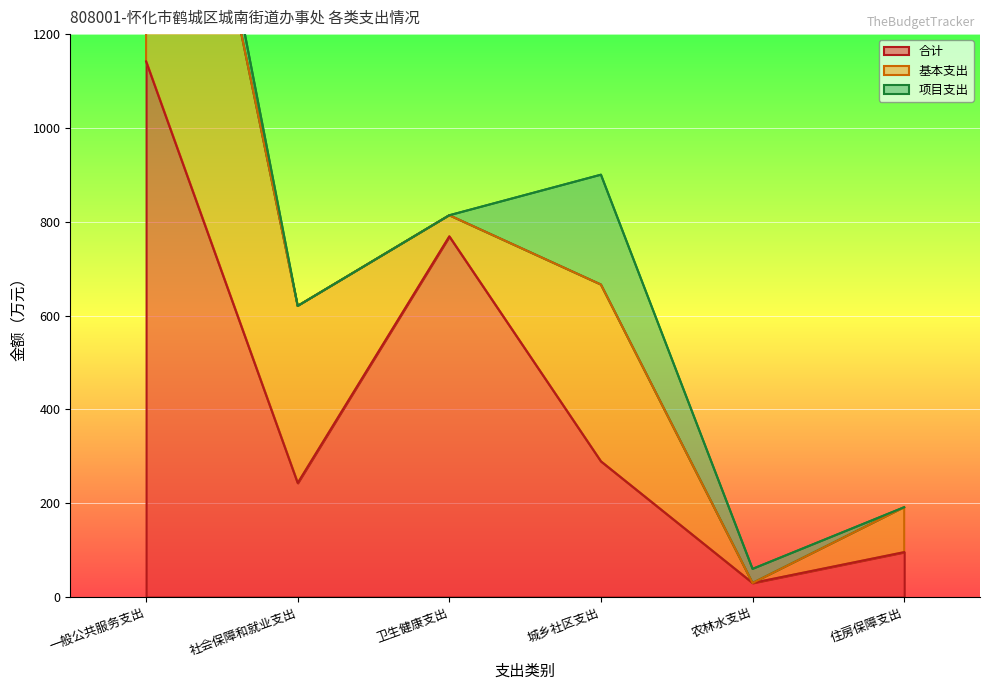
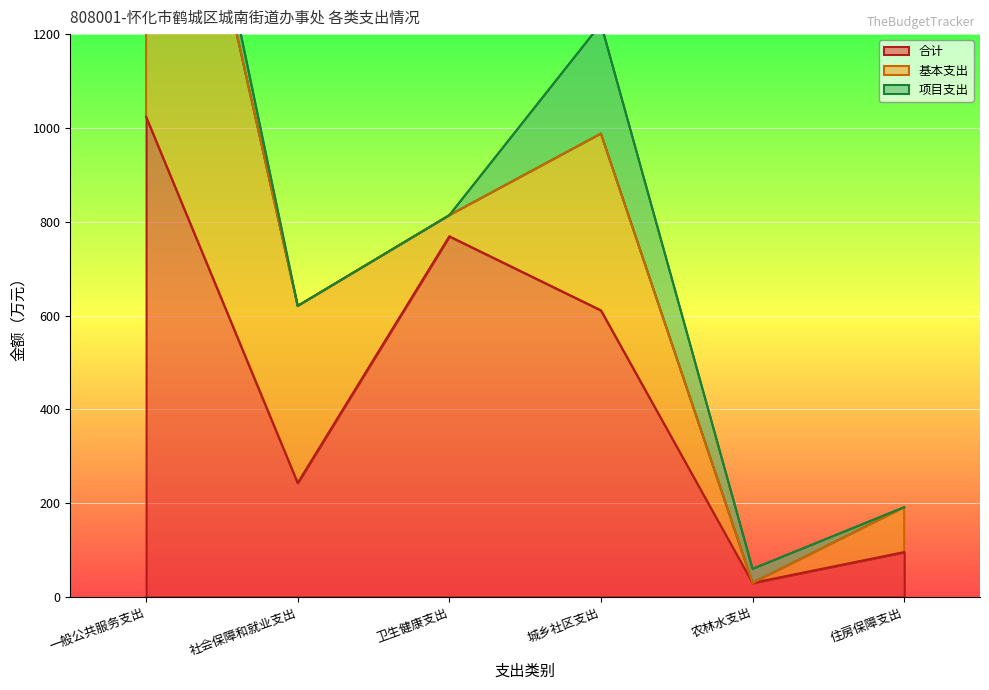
  {
    "合计": {
-     "一般公共服务支出": 1140,
+     "一般公共服务支出": 1020,
      "社会保障和就业支出": 240,
      "卫生健康支出": 770,
-     "城乡社区支出": 290,
+     "城乡社区支出": 610,
      "住房保障支出": 100
    },
    "基本支出": {
      "城乡社区支出": 380
    },
    "项目支出": {
      "农林水支出": 30
    }
  }
